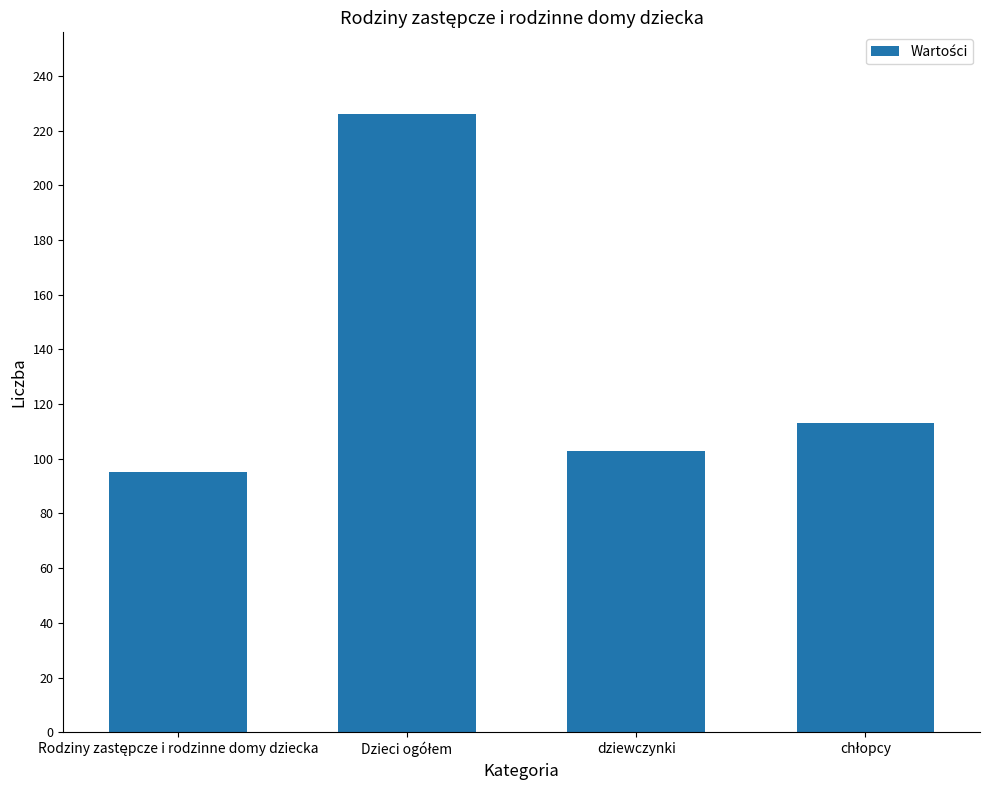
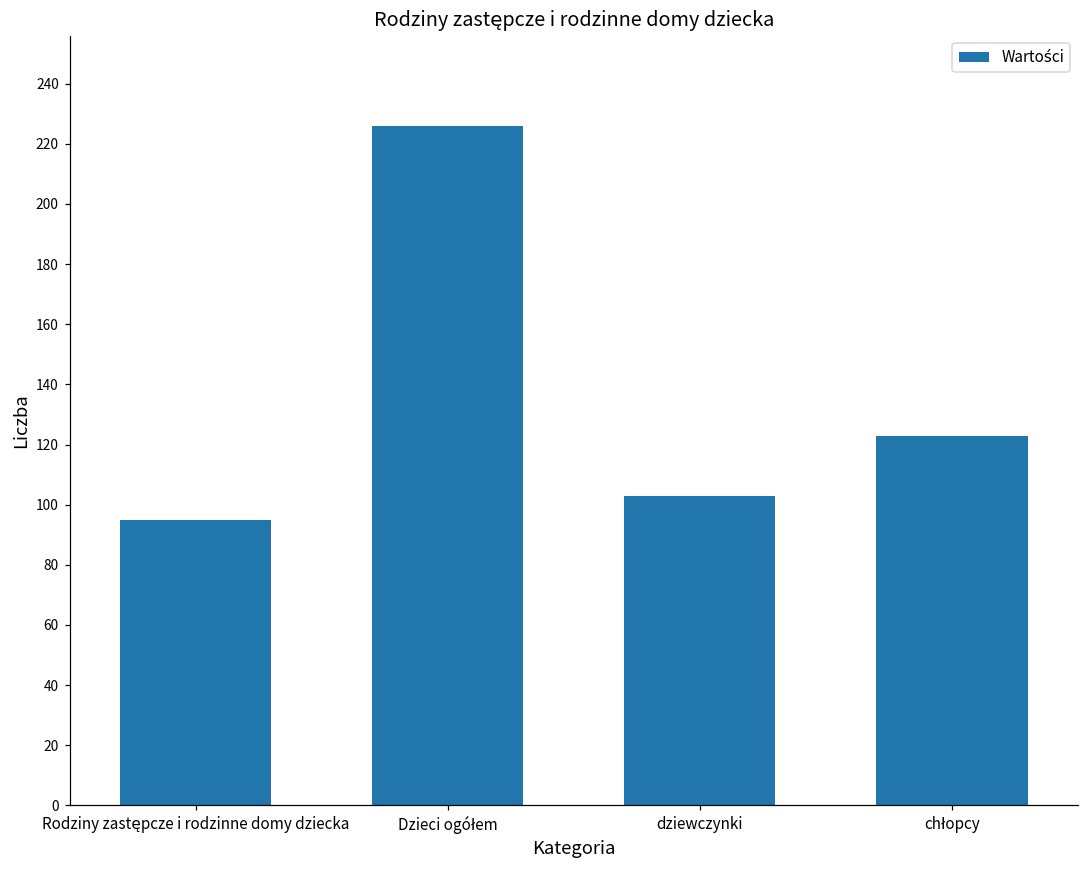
  {
    "Rodziny zastępcze i rodzinne domy dziecka": 95,
    "Dzieci ogółem": 226,
    "dziewczynki": 103,
-   "chłopcy": 113
+   "chłopcy": 123
  }
